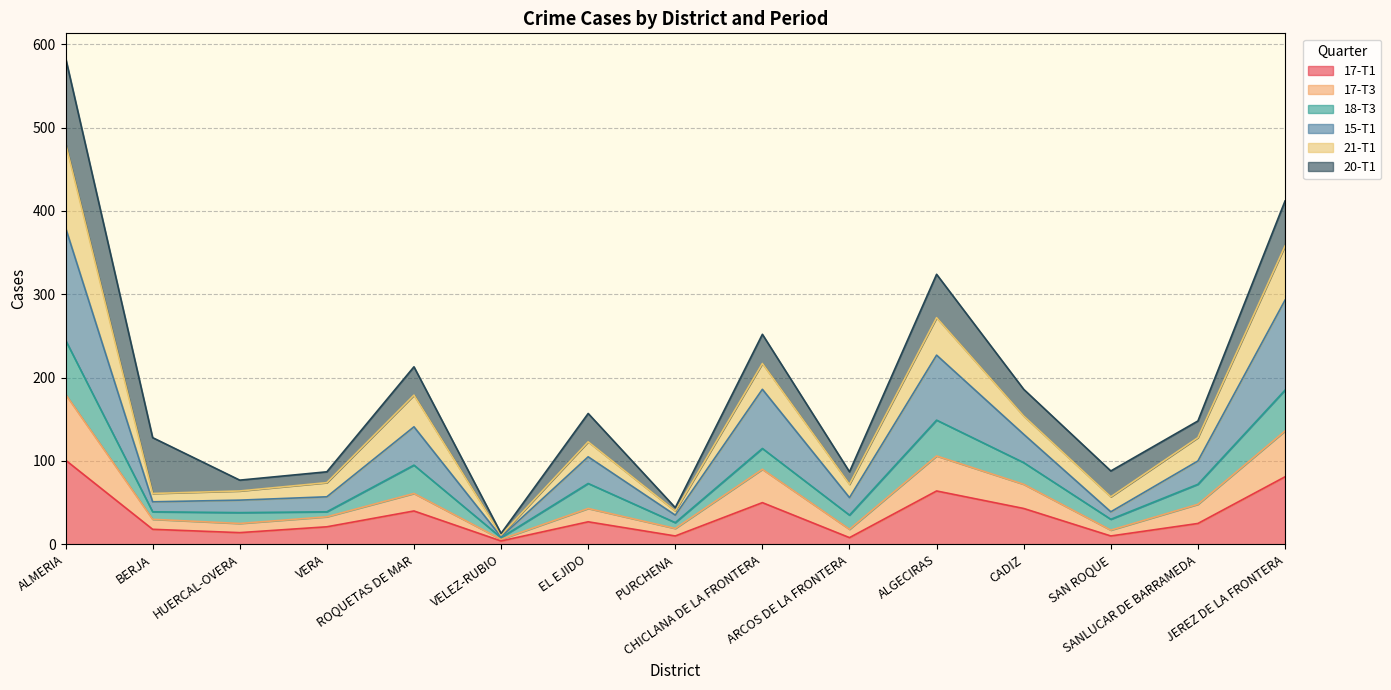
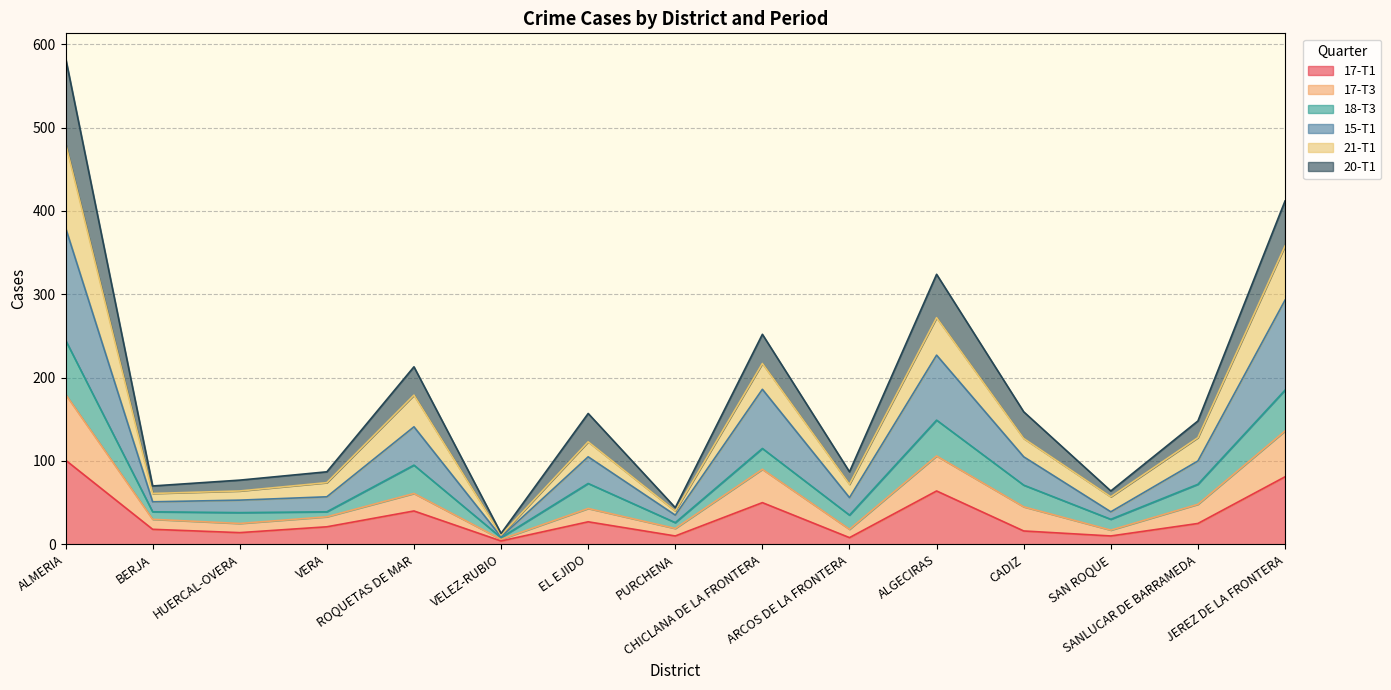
  {
    "17-T1": {
      "ALMERIA": 100,
      "BERJA": 20,
      "HUERCAL-OVERA": 10,
      "VERA": 20,
      "ROQUETAS DE MAR": 40,
      "EL EJIDO": 30,
      "PURCHENA": 10,
      "CHICLANA DE LA FRONTERA": 50,
      "ARCOS DE LA FRONTERA": 10,
      "ALGECIRAS": 60,
-     "CADIZ": 40,
+     "CADIZ": 20,
      "SAN ROQUE": 10,
      "SANLUCAR DE BARRAMEDA": 30,
      "JEREZ DE LA FRONTERA": 80
    },
    "20-T1": {
      "ALMERIA": 100,
-     "BERJA": 70,
+     "BERJA": 10,
      "HUERCAL-OVERA": 10,
      "VERA": 10,
      "ROQUETAS DE MAR": 30,
      "EL EJIDO": 30,
      "PURCHENA": 0,
      "CHICLANA DE LA FRONTERA": 40,
      "ARCOS DE LA FRONTERA": 20,
      "ALGECIRAS": 50,
      "CADIZ": 30,
-     "SAN ROQUE": 30,
+     "SAN ROQUE": 10,
      "SANLUCAR DE BARRAMEDA": 20,
      "JEREZ DE LA FRONTERA": 50
    }
  }
